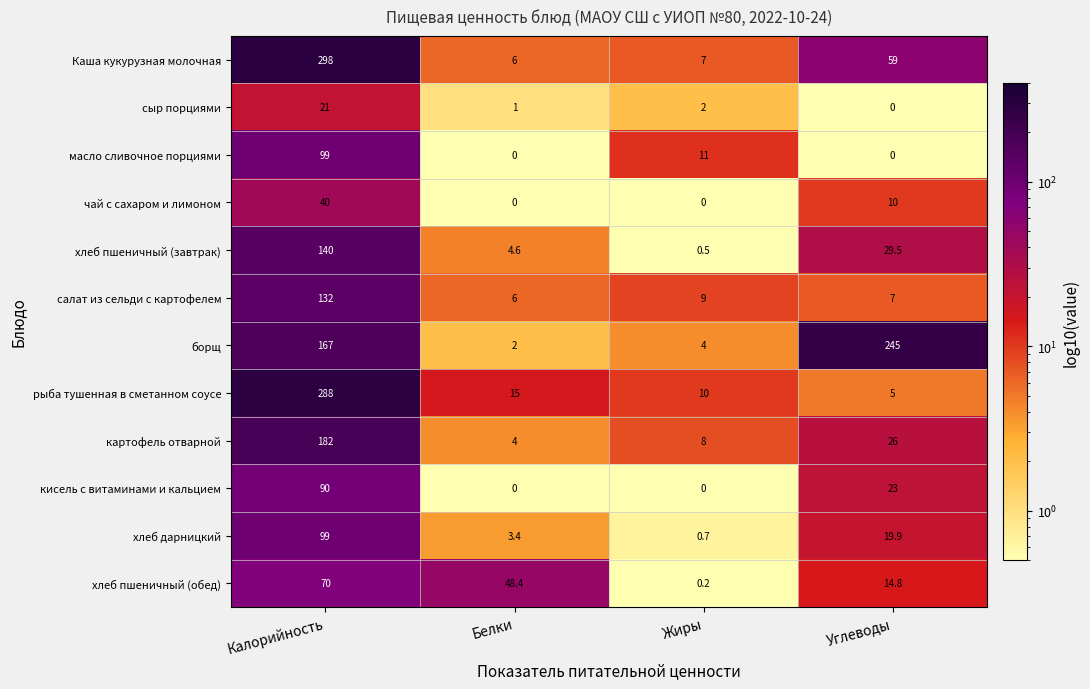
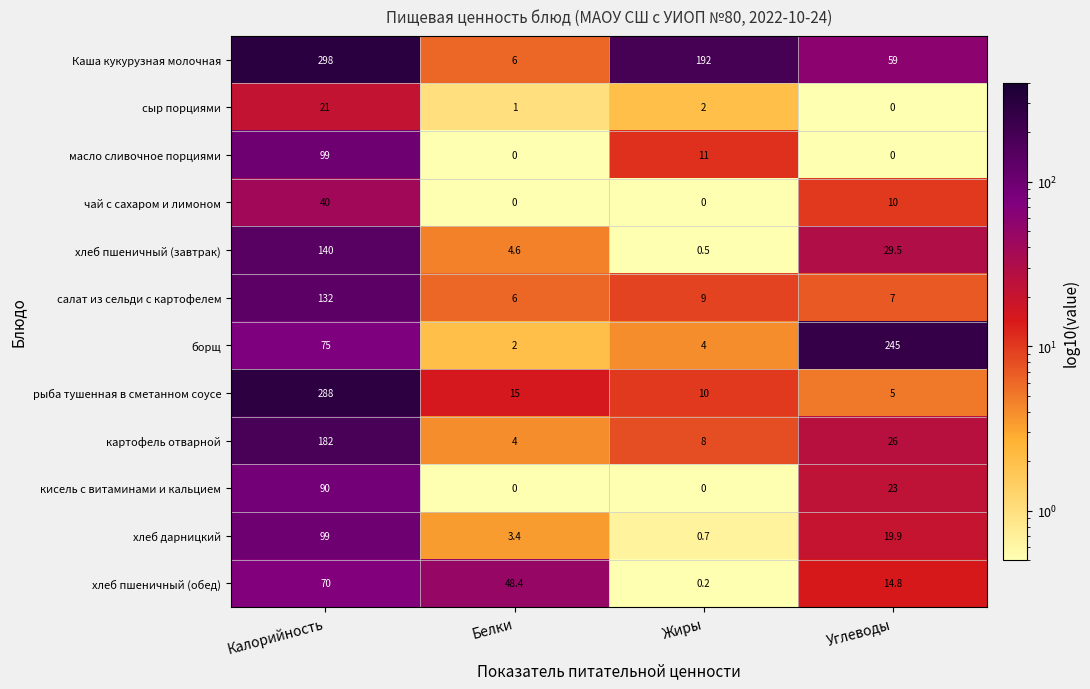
  {
    "Каша кукурузная молочная": {
      "Калорийность": 298,
      "Белки": 6,
-     "Жиры": 7,
+     "Жиры": 192,
      "Углеводы": 59
    },
    "сыр порциями": {
      "Калорийность": 21,
      "Белки": 1,
      "Жиры": 2,
      "Углеводы": 0
    },
    "масло сливочное порциями": {
      "Калорийность": 99,
      "Белки": 0,
      "Жиры": 11,
      "Углеводы": 0
    },
    "чай с сахаром и лимоном": {
      "Калорийность": 40,
      "Белки": 0,
      "Жиры": 0,
      "Углеводы": 10
    },
    "хлеб пшеничный (завтрак)": {
      "Калорийность": 140,
      "Белки": 4.6,
      "Жиры": 0.5,
      "Углеводы": 29.5
    },
    "салат из сельди с картофелем": {
      "Калорийность": 132,
      "Белки": 6,
      "Жиры": 9,
      "Углеводы": 7
    },
    "борщ": {
-     "Калорийность": 167,
+     "Калорийность": 75,
      "Белки": 2,
      "Жиры": 4,
      "Углеводы": 245
    },
    "рыба тушенная в сметанном соусе": {
      "Калорийность": 288,
      "Белки": 15,
      "Жиры": 10,
      "Углеводы": 5
    },
    "картофель отварной": {
      "Калорийность": 182,
      "Белки": 4,
      "Жиры": 8,
      "Углеводы": 26
    },
    "кисель с витаминами и кальцием": {
      "Калорийность": 90,
      "Белки": 0,
      "Жиры": 0,
      "Углеводы": 23
    },
    "хлеб дарницкий": {
      "Калорийность": 99,
      "Белки": 3.4,
      "Жиры": 0.7,
      "Углеводы": 19.9
    },
    "хлеб пшеничный (обед)": {
      "Калорийность": 70,
      "Белки": 48.4,
      "Жиры": 0.2,
      "Углеводы": 14.8
    }
  }
